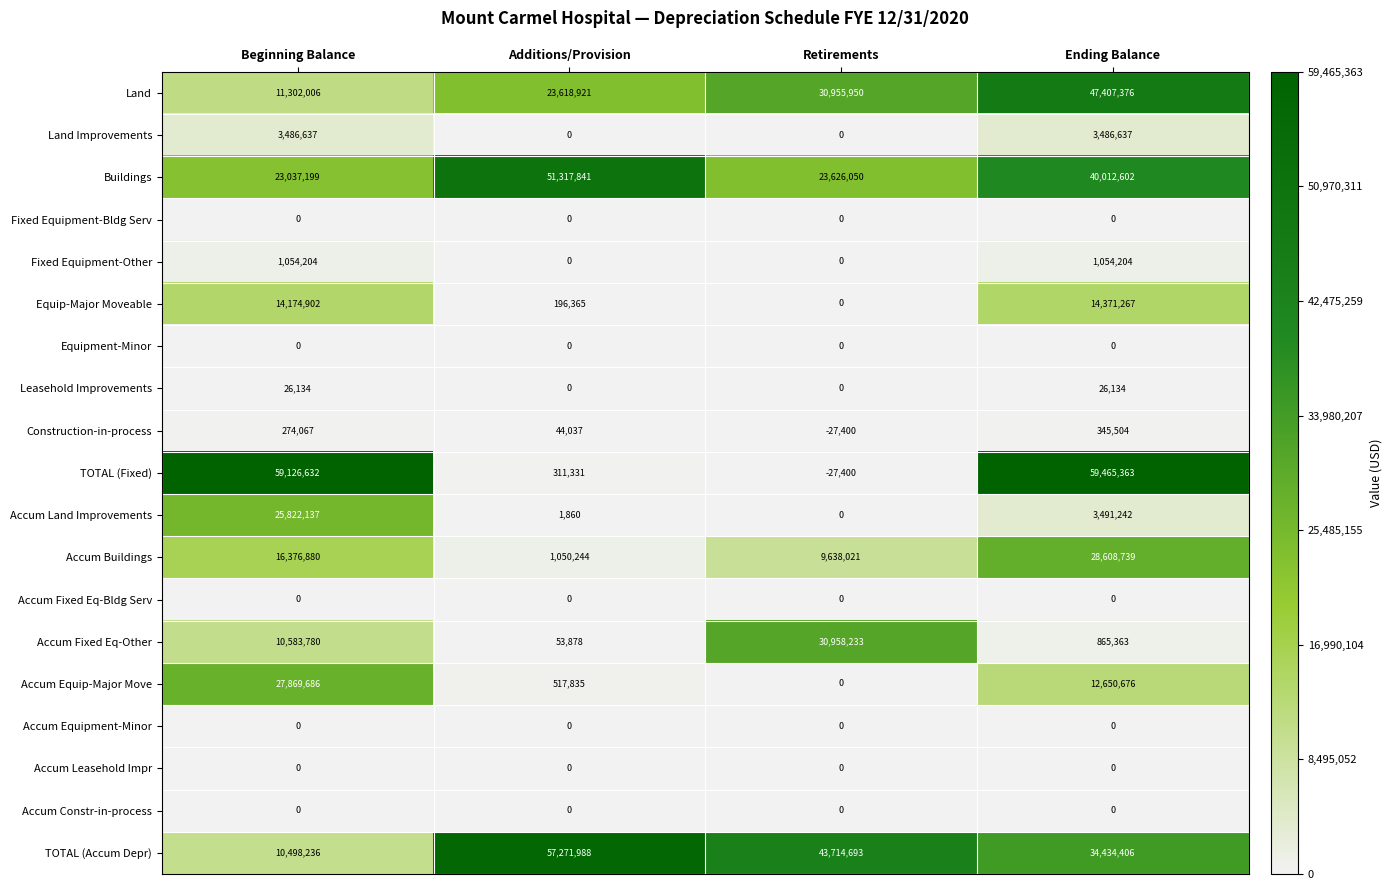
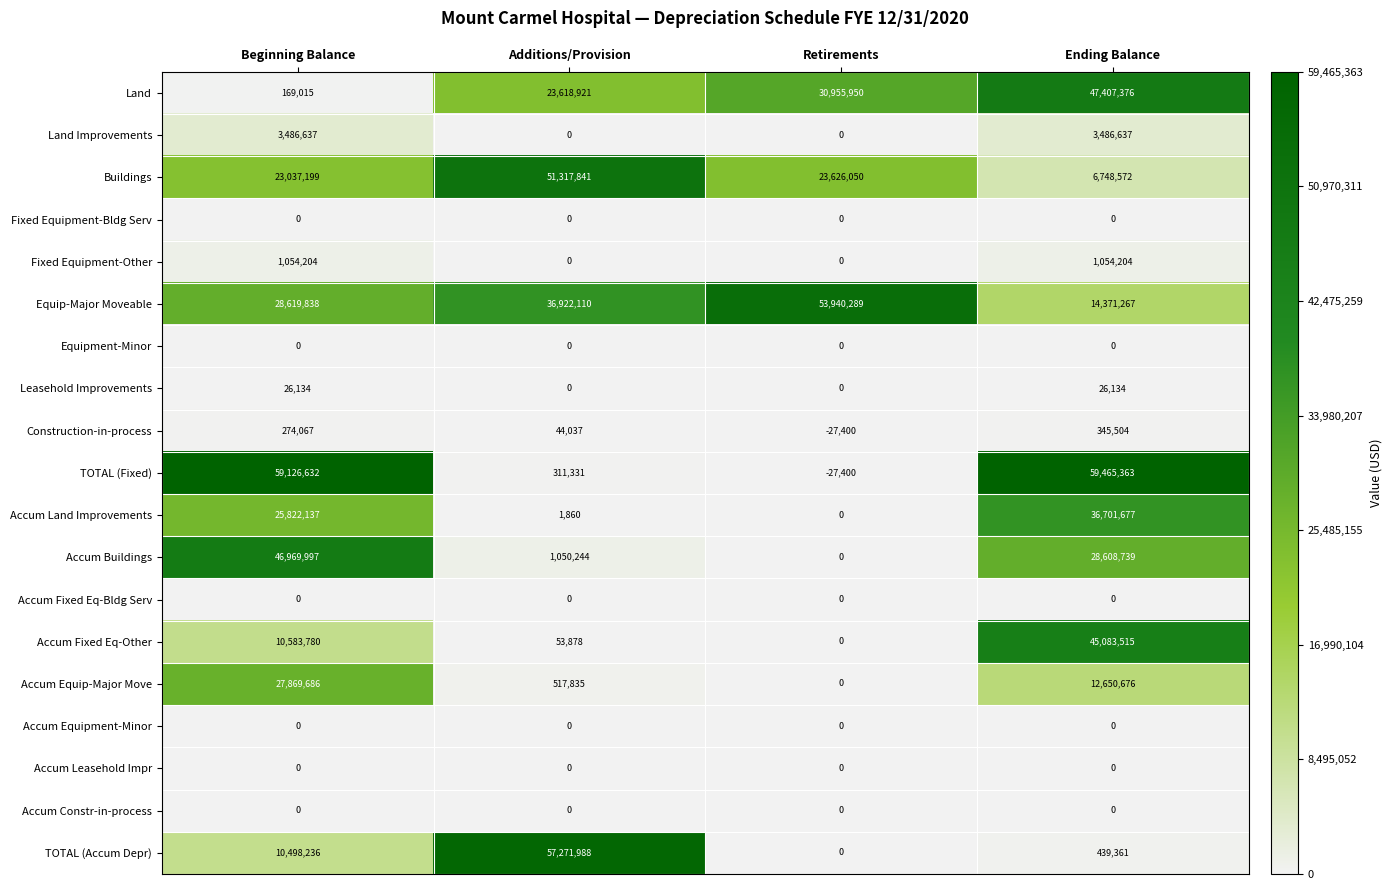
  {
    "Land": {
-     "Beginning Balance": "11,302,006",
+     "Beginning Balance": "169,015",
      "Additions/Provision": "23,618,921",
      "Retirements": "30,955,950",
      "Ending Balance": "47,407,376"
    },
    "Land Improvements": {
      "Beginning Balance": "3,486,637",
      "Additions/Provision": "0",
      "Retirements": "0",
      "Ending Balance": "3,486,637"
    },
    "Buildings": {
      "Beginning Balance": "23,037,199",
      "Additions/Provision": "51,317,841",
      "Retirements": "23,626,050",
-     "Ending Balance": "40,012,602"
+     "Ending Balance": "6,748,572"
    },
    "Fixed Equipment-Bldg Serv": {
      "Beginning Balance": "0",
      "Additions/Provision": "0",
      "Retirements": "0",
      "Ending Balance": "0"
    },
    "Fixed Equipment-Other": {
      "Beginning Balance": "1,054,204",
      "Additions/Provision": "0",
      "Retirements": "0",
      "Ending Balance": "1,054,204"
    },
    "Equip-Major Moveable": {
-     "Beginning Balance": "14,174,902",
-     "Additions/Provision": "196,365",
-     "Retirements": "0",
+     "Beginning Balance": "28,619,838",
+     "Additions/Provision": "36,922,110",
+     "Retirements": "53,940,289",
      "Ending Balance": "14,371,267"
    },
    "Equipment-Minor": {
      "Beginning Balance": "0",
      "Additions/Provision": "0",
      "Retirements": "0",
      "Ending Balance": "0"
    },
    "Leasehold Improvements": {
      "Beginning Balance": "26,134",
      "Additions/Provision": "0",
      "Retirements": "0",
      "Ending Balance": "26,134"
    },
    "Construction-in-process": {
      "Beginning Balance": "274,067",
      "Additions/Provision": "44,037",
      "Retirements": "-27,400",
      "Ending Balance": "345,504"
    },
    "TOTAL (Fixed)": {
      "Beginning Balance": "59,126,632",
      "Additions/Provision": "311,331",
      "Retirements": "-27,400",
      "Ending Balance": "59,465,363"
    },
    "Accum Land Improvements": {
      "Beginning Balance": "25,822,137",
      "Additions/Provision": "1,860",
      "Retirements": "0",
-     "Ending Balance": "3,491,242"
+     "Ending Balance": "36,701,677"
    },
    "Accum Buildings": {
-     "Beginning Balance": "16,376,880",
+     "Beginning Balance": "46,969,997",
      "Additions/Provision": "1,050,244",
-     "Retirements": "9,638,021",
+     "Retirements": "0",
      "Ending Balance": "28,608,739"
    },
    "Accum Fixed Eq-Bldg Serv": {
      "Beginning Balance": "0",
      "Additions/Provision": "0",
      "Retirements": "0",
      "Ending Balance": "0"
    },
    "Accum Fixed Eq-Other": {
      "Beginning Balance": "10,583,780",
      "Additions/Provision": "53,878",
-     "Retirements": "30,958,233",
-     "Ending Balance": "865,363"
+     "Retirements": "0",
+     "Ending Balance": "45,083,515"
    },
    "Accum Equip-Major Move": {
      "Beginning Balance": "27,869,686",
      "Additions/Provision": "517,835",
      "Retirements": "0",
      "Ending Balance": "12,650,676"
    },
    "Accum Equipment-Minor": {
      "Beginning Balance": "0",
      "Additions/Provision": "0",
      "Retirements": "0",
      "Ending Balance": "0"
    },
    "Accum Leasehold Impr": {
      "Beginning Balance": "0",
      "Additions/Provision": "0",
      "Retirements": "0",
      "Ending Balance": "0"
    },
    "Accum Constr-in-process": {
      "Beginning Balance": "0",
      "Additions/Provision": "0",
      "Retirements": "0",
      "Ending Balance": "0"
    },
    "TOTAL (Accum Depr)": {
      "Beginning Balance": "10,498,236",
      "Additions/Provision": "57,271,988",
-     "Retirements": "43,714,693",
-     "Ending Balance": "34,434,406"
+     "Retirements": "0",
+     "Ending Balance": "439,361"
    }
  }
